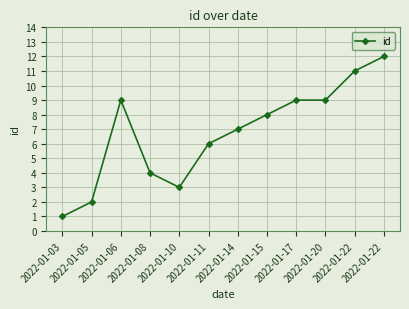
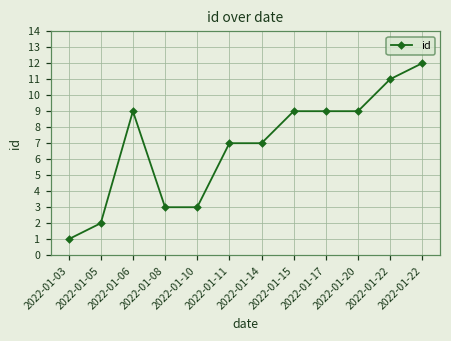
  {
    "2022-01-03": 1,
    "2022-01-05": 2,
    "2022-01-06": 9,
-   "2022-01-08": 4,
+   "2022-01-08": 3,
    "2022-01-10": 3,
-   "2022-01-11": 6,
+   "2022-01-11": 7,
    "2022-01-14": 7,
-   "2022-01-15": 8,
+   "2022-01-15": 9,
    "2022-01-17": 9,
    "2022-01-20": 9
  }
